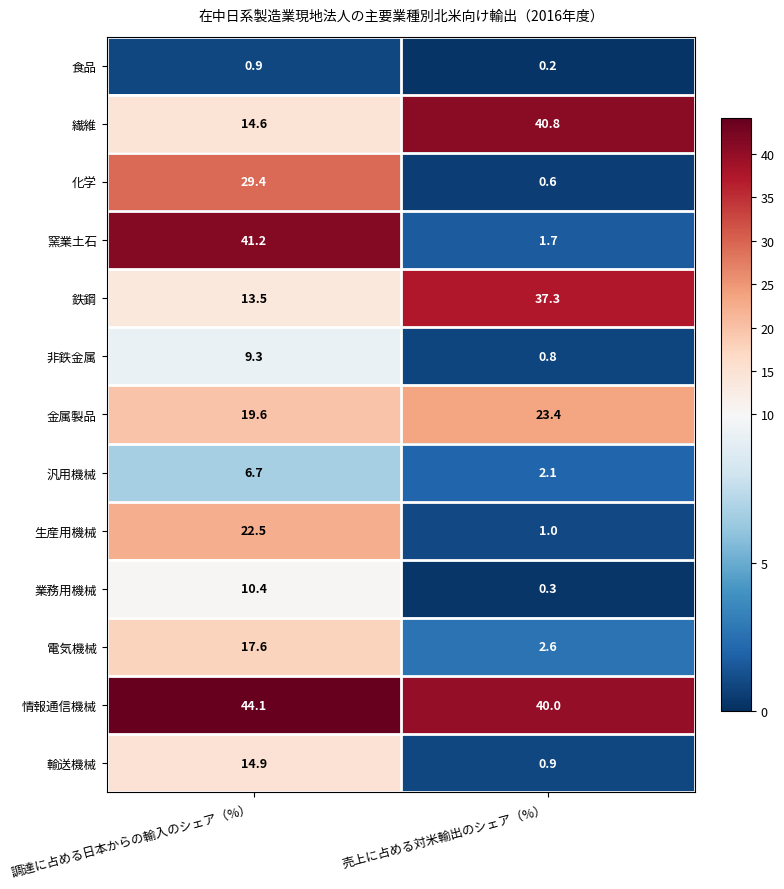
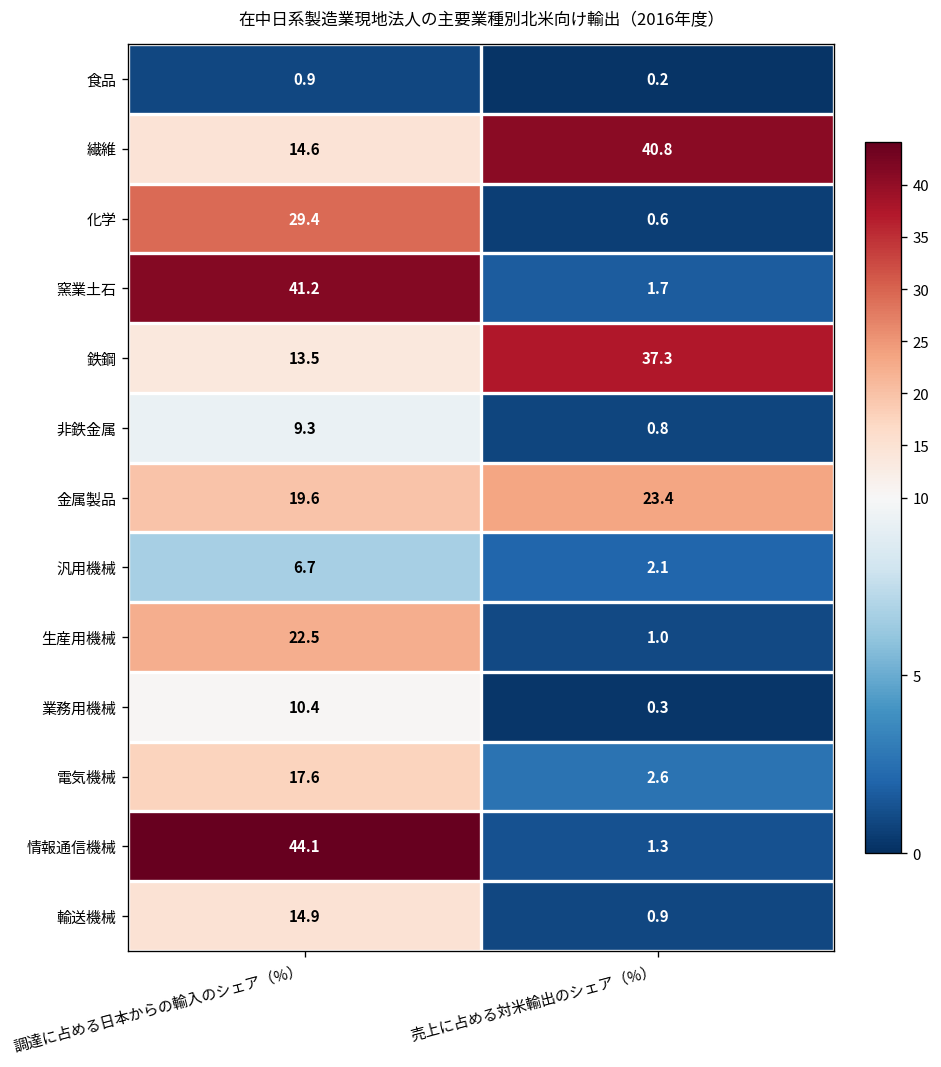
  {
    "食品": {
      "調達に占める日本からの輸入のシェア（%）": 0.9,
      "売上に占める対米輸出のシェア（%）": 0.2
    },
    "繊維": {
      "調達に占める日本からの輸入のシェア（%）": 14.6,
      "売上に占める対米輸出のシェア（%）": 40.8
    },
    "化学": {
      "調達に占める日本からの輸入のシェア（%）": 29.4,
      "売上に占める対米輸出のシェア（%）": 0.6
    },
    "窯業土石": {
      "調達に占める日本からの輸入のシェア（%）": 41.2,
      "売上に占める対米輸出のシェア（%）": 1.7
    },
    "鉄鋼": {
      "調達に占める日本からの輸入のシェア（%）": 13.5,
      "売上に占める対米輸出のシェア（%）": 37.3
    },
    "非鉄金属": {
      "調達に占める日本からの輸入のシェア（%）": 9.3,
      "売上に占める対米輸出のシェア（%）": 0.8
    },
    "金属製品": {
      "調達に占める日本からの輸入のシェア（%）": 19.6,
      "売上に占める対米輸出のシェア（%）": 23.4
    },
    "汎用機械": {
      "調達に占める日本からの輸入のシェア（%）": 6.7,
      "売上に占める対米輸出のシェア（%）": 2.1
    },
    "生産用機械": {
      "調達に占める日本からの輸入のシェア（%）": 22.5,
      "売上に占める対米輸出のシェア（%）": 1.0
    },
    "業務用機械": {
      "調達に占める日本からの輸入のシェア（%）": 10.4,
      "売上に占める対米輸出のシェア（%）": 0.3
    },
    "電気機械": {
      "調達に占める日本からの輸入のシェア（%）": 17.6,
      "売上に占める対米輸出のシェア（%）": 2.6
    },
    "情報通信機械": {
      "調達に占める日本からの輸入のシェア（%）": 44.1,
-     "売上に占める対米輸出のシェア（%）": 40.0
+     "売上に占める対米輸出のシェア（%）": 1.3
    },
    "輸送機械": {
      "調達に占める日本からの輸入のシェア（%）": 14.9,
      "売上に占める対米輸出のシェア（%）": 0.9
    }
  }
